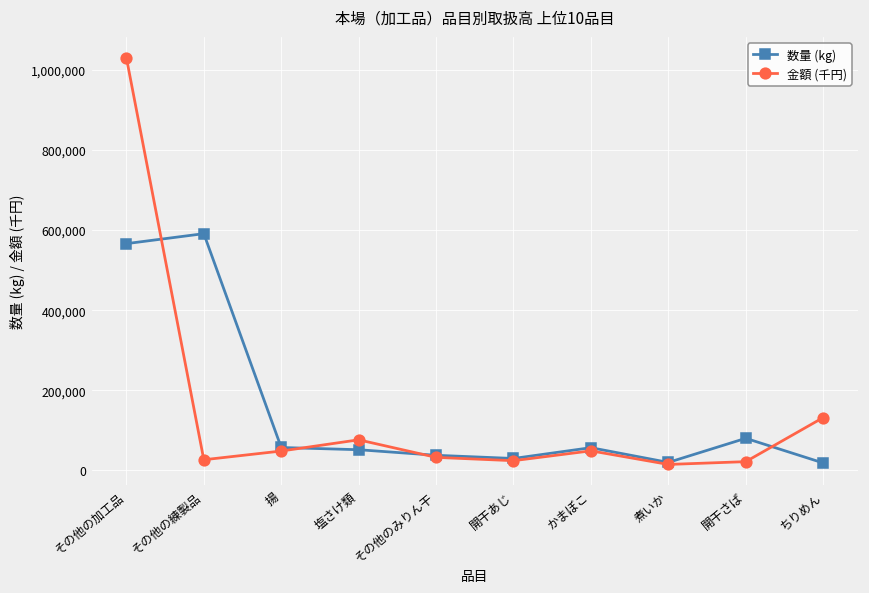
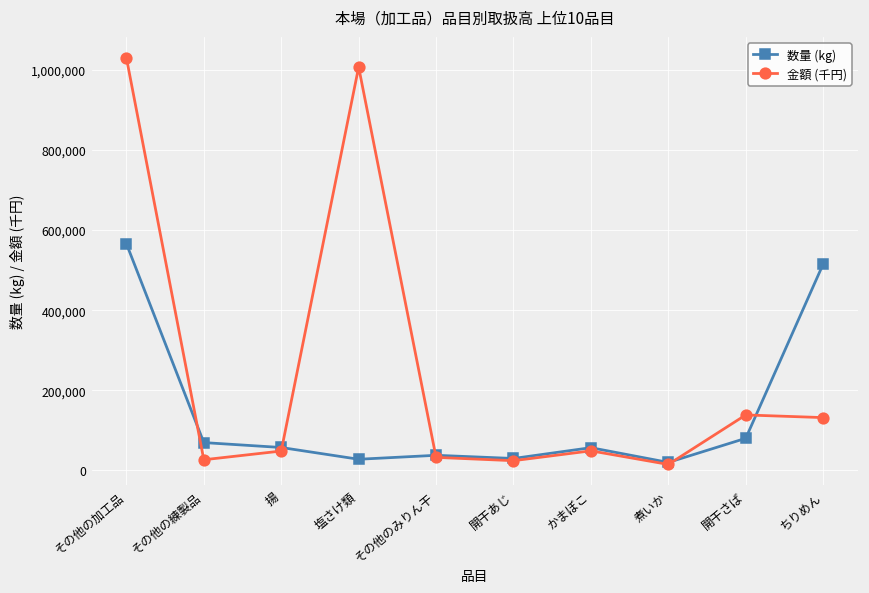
  {
    "数量 (kg)": {
      "その他の加工品": "570,000",
-     "その他の練製品": "590,000",
+     "その他の練製品": "70,000",
      "揚": "60,000",
-     "塩さけ類": "50,000",
+     "塩さけ類": "30,000",
      "かまぼこ": "60,000",
      "開干さば": "80,000",
-     "ちりめん": "20,000"
+     "ちりめん": "520,000"
    },
    "金額 (千円)": {
      "その他の加工品": "1,030,000",
      "その他の練製品": "30,000",
      "揚": "50,000",
-     "塩さけ類": "80,000",
+     "塩さけ類": "1,010,000",
      "かまぼこ": "50,000",
-     "開干さば": "20,000",
+     "開干さば": "140,000",
      "ちりめん": "130,000"
    }
  }
